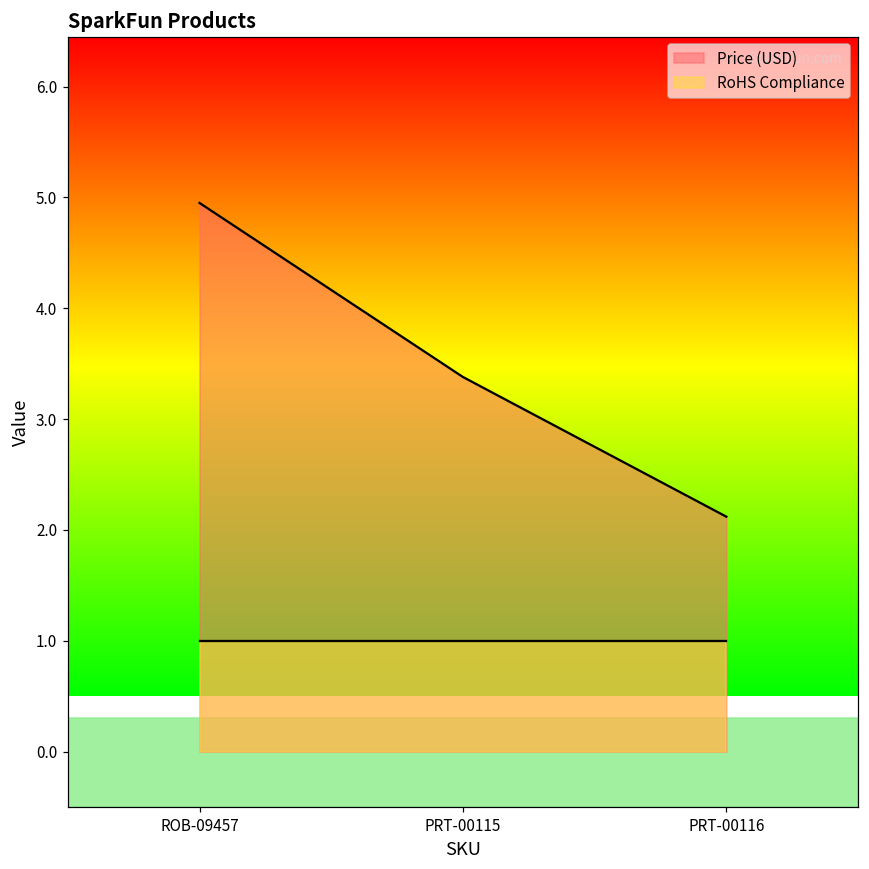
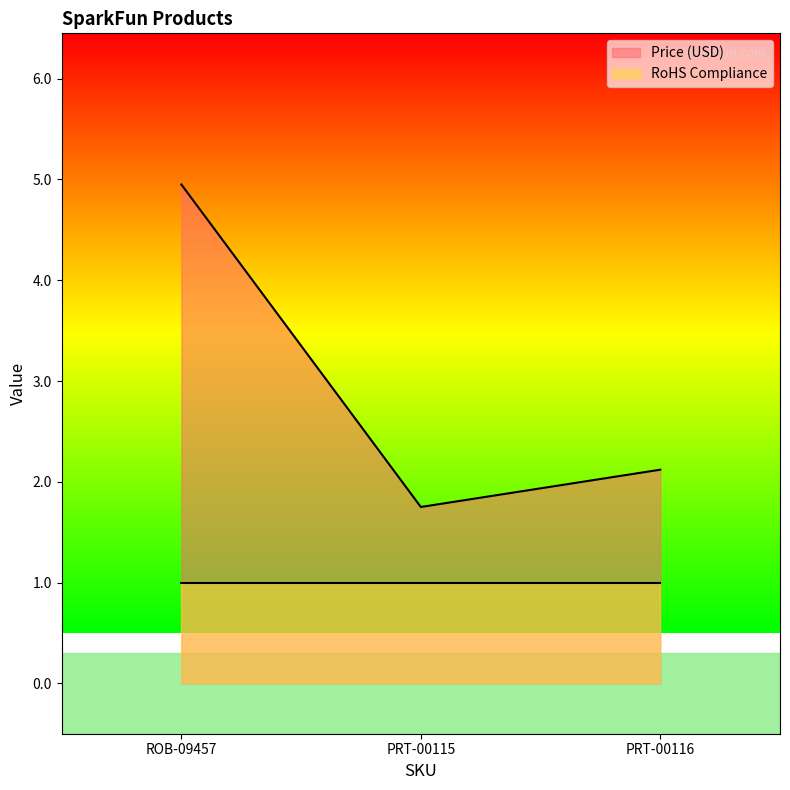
  {
    "Price (USD)": {
      "ROB-09457": 4.95,
-     "PRT-00115": 3.38,
+     "PRT-00115": 1.75,
      "PRT-00116": 2.12
    },
    "RoHS Compliance": {
      "ROB-09457": 1.00,
      "PRT-00115": 1.00,
      "PRT-00116": 1.00
    }
  }
